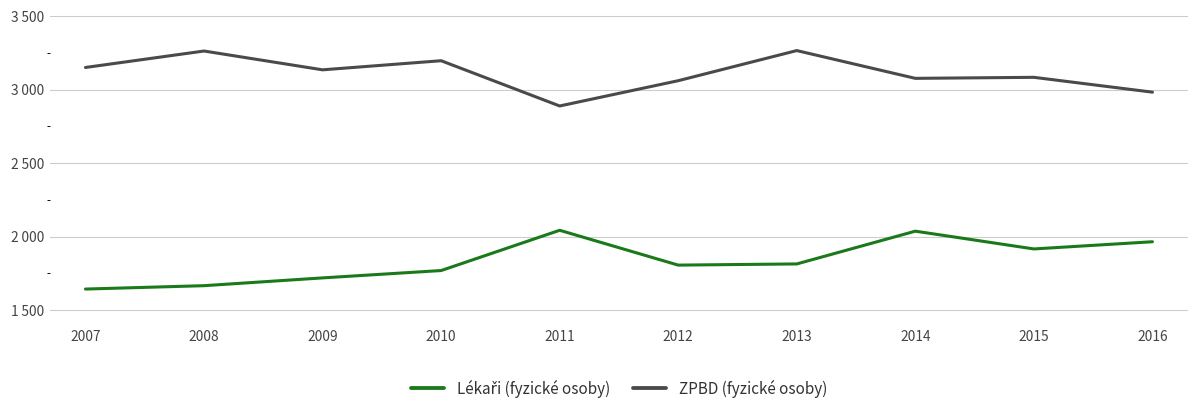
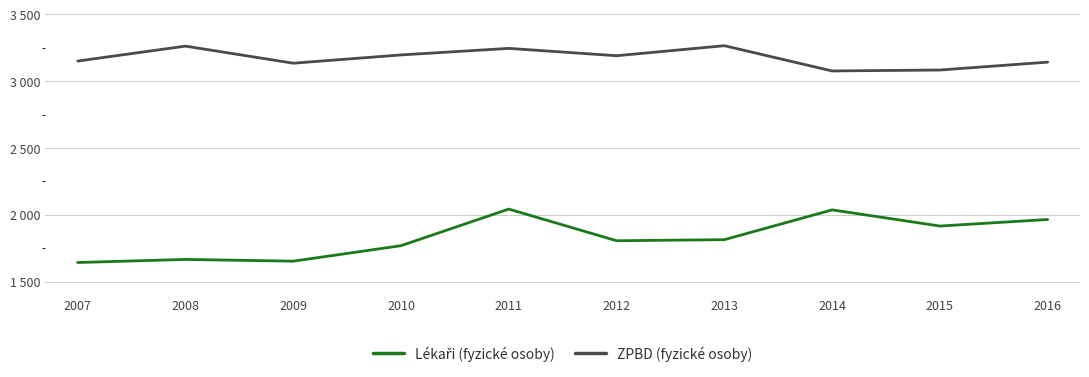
  {
    "Lékaři (fyzické osoby)": {
      "2007": 1640,
      "2008": 1670,
-     "2009": 1720,
+     "2009": 1650,
      "2010": 1770,
      "2011": 2040,
      "2012": 1810,
      "2013": 1810,
      "2014": 2040,
      "2015": 1920,
      "2016": 1970
    },
    "ZPBD (fyzické osoby)": {
      "2007": 3150,
      "2008": 3260,
      "2009": 3140,
      "2010": 3200,
-     "2011": 2890,
-     "2012": 3060,
+     "2011": 3250,
+     "2012": 3190,
      "2013": 3270,
      "2014": 3080,
      "2015": 3080,
-     "2016": 2980
+     "2016": 3140
    }
  }
